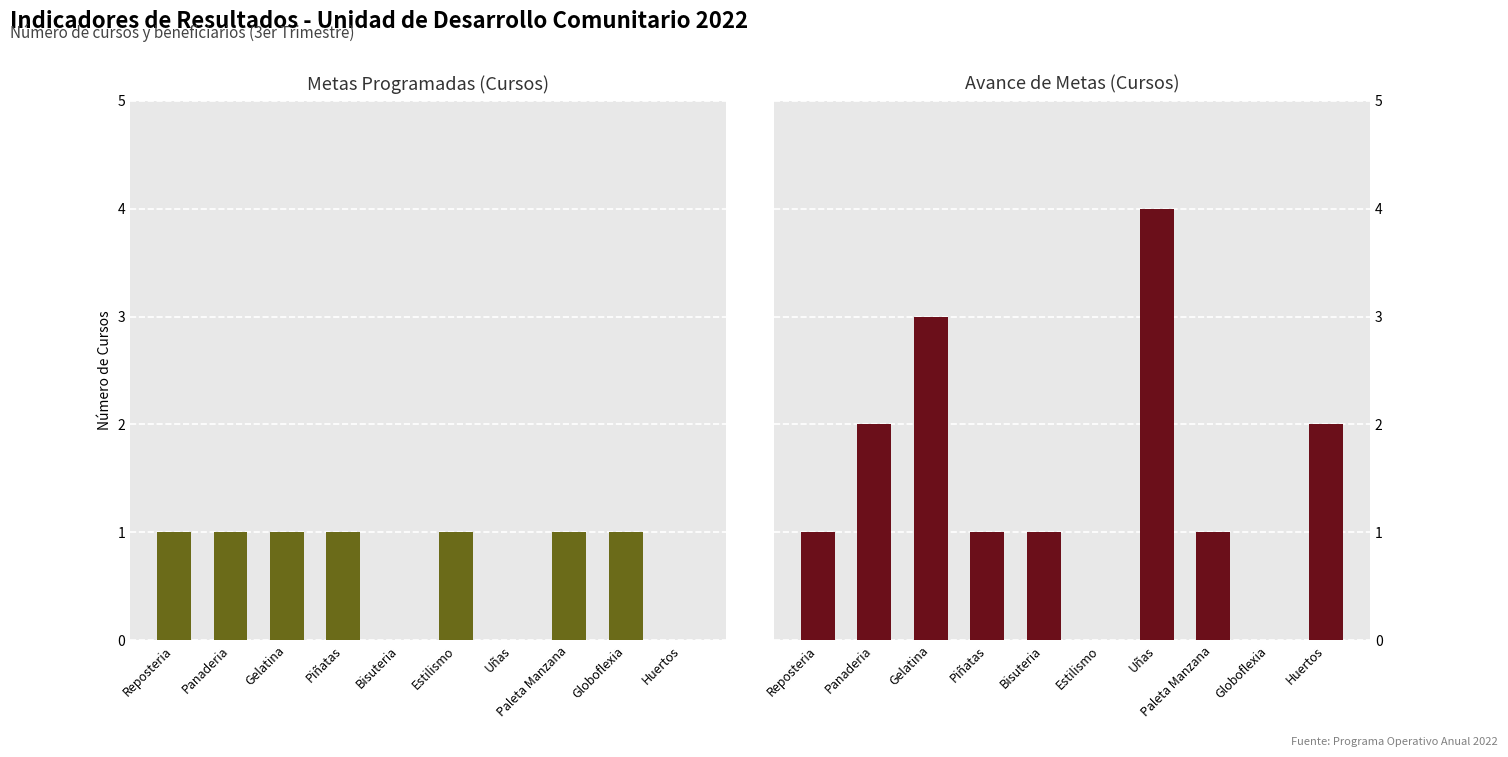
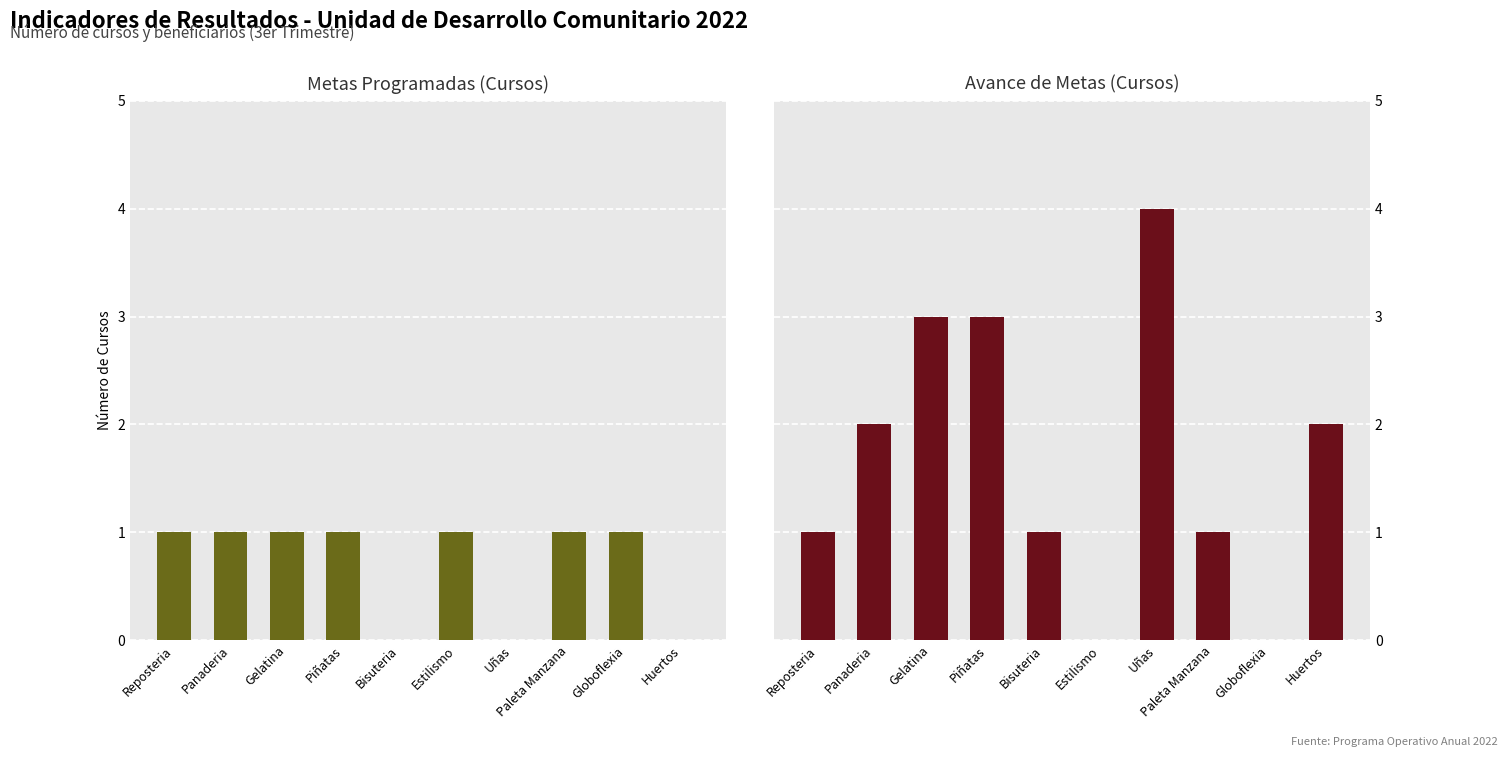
  {
    "Metas Programadas (Cursos)": {
      "Reposteria": 1.00,
      "Panaderia": 1.00,
      "Gelatina": 1.00,
      "Piñatas": 1.00,
      "Bisuteria": 0.00,
      "Estilismo": 1.00,
      "Uñas": 0.00,
      "Paleta Manzana": 1.00,
      "Globoflexia": 1.00,
      "Huertos": 0.00
    },
    "Avance de Metas (Cursos)": {
      "Reposteria": 1,
      "Panaderia": 2,
      "Gelatina": 3,
-     "Piñatas": 1,
+     "Piñatas": 3,
      "Bisuteria": 1,
      "Estilismo": 0,
      "Uñas": 4,
      "Paleta Manzana": 1,
      "Globoflexia": 0,
      "Huertos": 2
    }
  }
